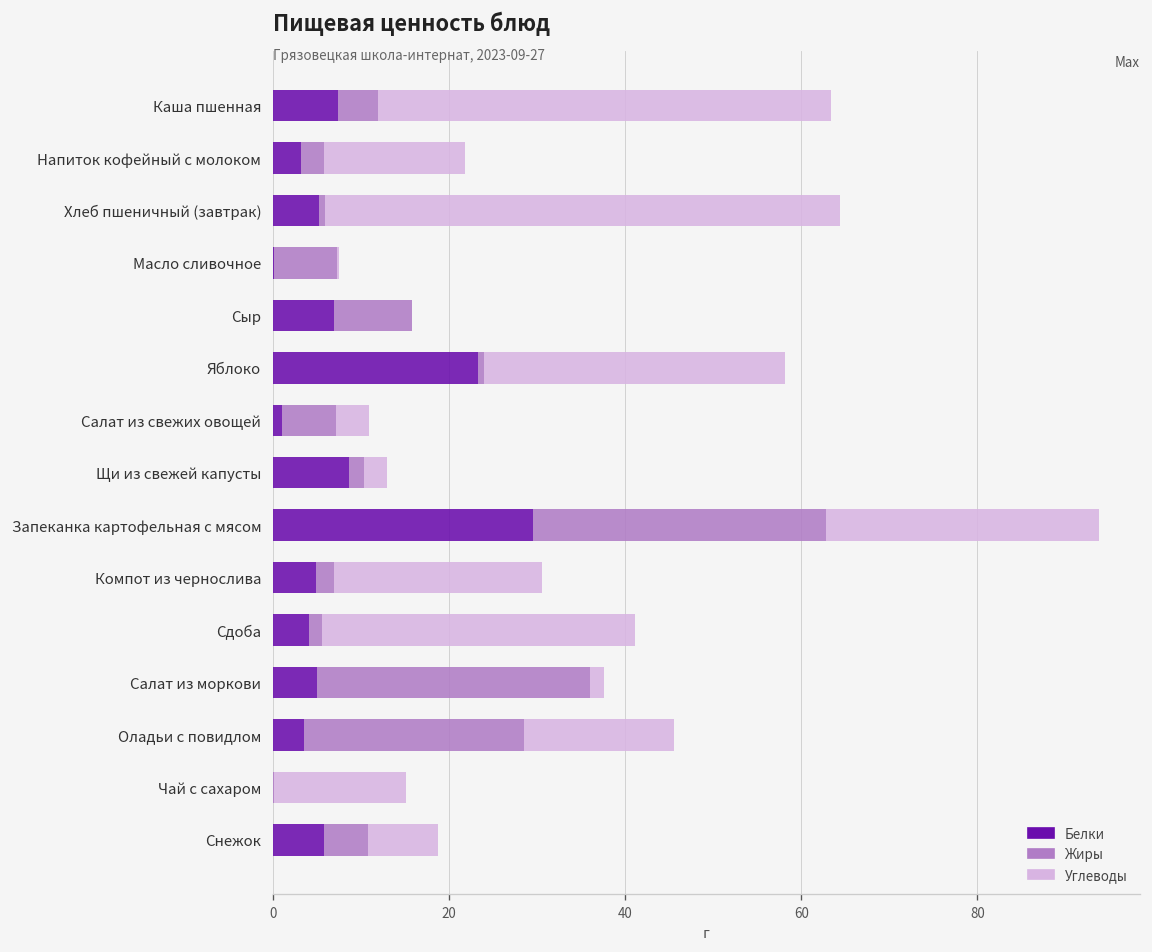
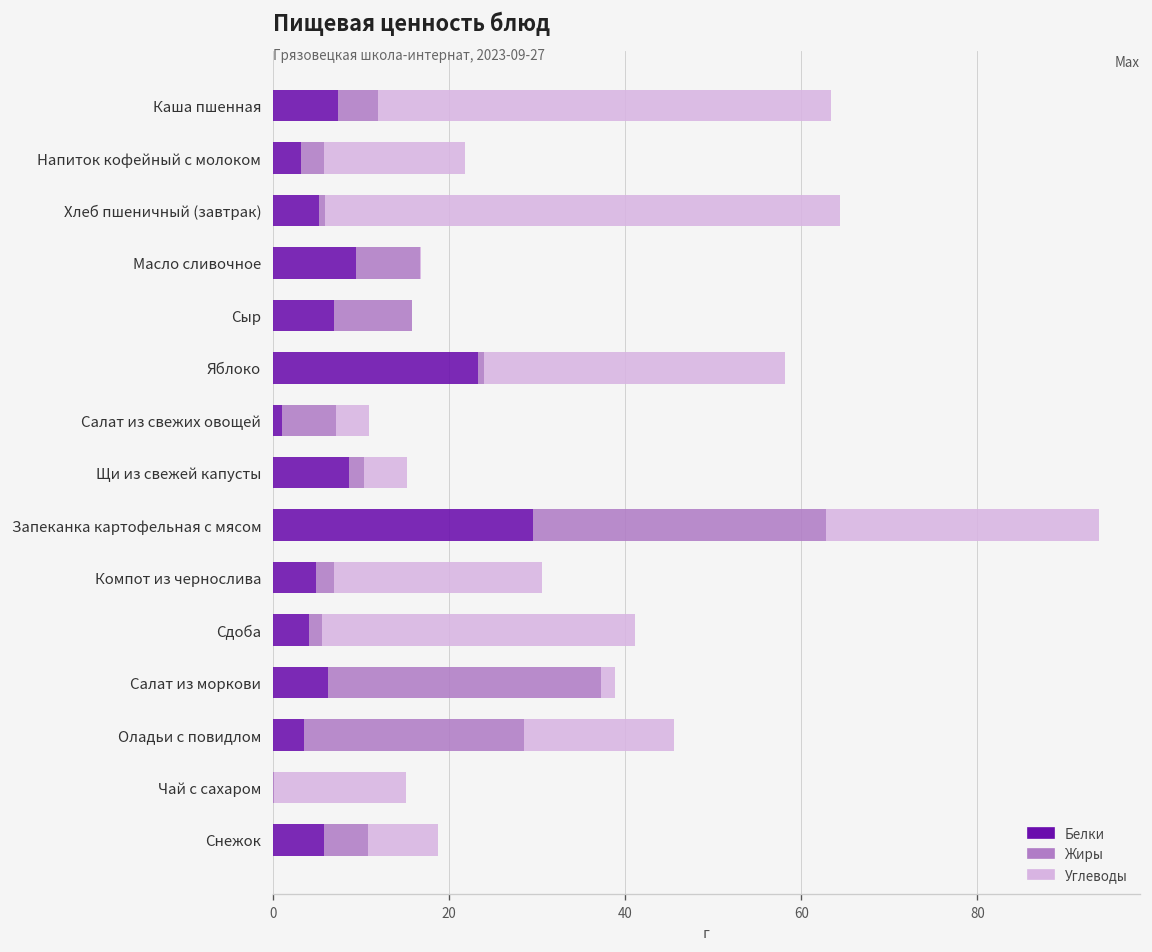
  {
    "Белки": {
      "Каша пшенная": 7,
      "Напиток кофейный с молоком": 3,
      "Хлеб пшеничный (завтрак)": 5,
-     "Масло сливочное": 0,
+     "Масло сливочное": 9,
      "Сыр": 7,
      "Яблоко": 23,
      "Салат из свежих овощей": 1,
      "Щи из свежей капусты": 9,
      "Запеканка картофельная с мясом": 30,
      "Компот из чернослива": 5,
      "Сдоба": 4,
-     "Салат из моркови": 5,
+     "Салат из моркови": 6,
      "Оладьи с повидлом": 4,
      "Снежок": 6
    },
    "Жиры": {
      "Каша пшенная": 4,
      "Напиток кофейный с молоком": 3,
      "Хлеб пшеничный (завтрак)": 1,
      "Масло сливочное": 7,
      "Сыр": 9,
      "Яблоко": 1,
      "Салат из свежих овощей": 6,
      "Щи из свежей капусты": 2,
      "Запеканка картофельная с мясом": 33,
      "Компот из чернослива": 2,
      "Сдоба": 1,
      "Салат из моркови": 31,
      "Оладьи с повидлом": 25,
      "Снежок": 5
    },
    "Углеводы": {
      "Каша пшенная": 52,
      "Напиток кофейный с молоком": 16,
      "Хлеб пшеничный (завтрак)": 59,
      "Сыр": 0,
      "Яблоко": 34,
      "Салат из свежих овощей": 4,
-     "Щи из свежей капусты": 3,
+     "Щи из свежей капусты": 5,
      "Запеканка картофельная с мясом": 31,
      "Компот из чернослива": 24,
      "Сдоба": 36,
      "Салат из моркови": 2,
      "Оладьи с повидлом": 17,
      "Чай с сахаром": 15,
      "Снежок": 8
    }
  }
